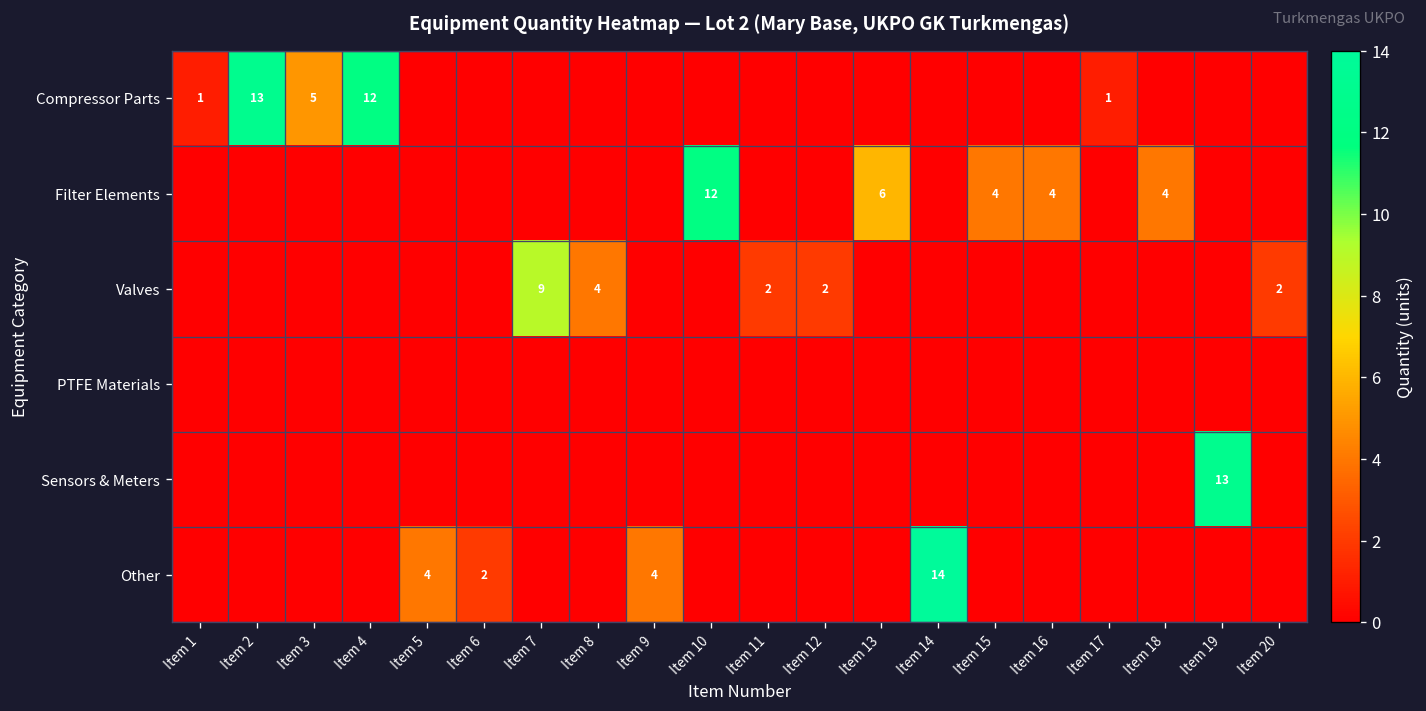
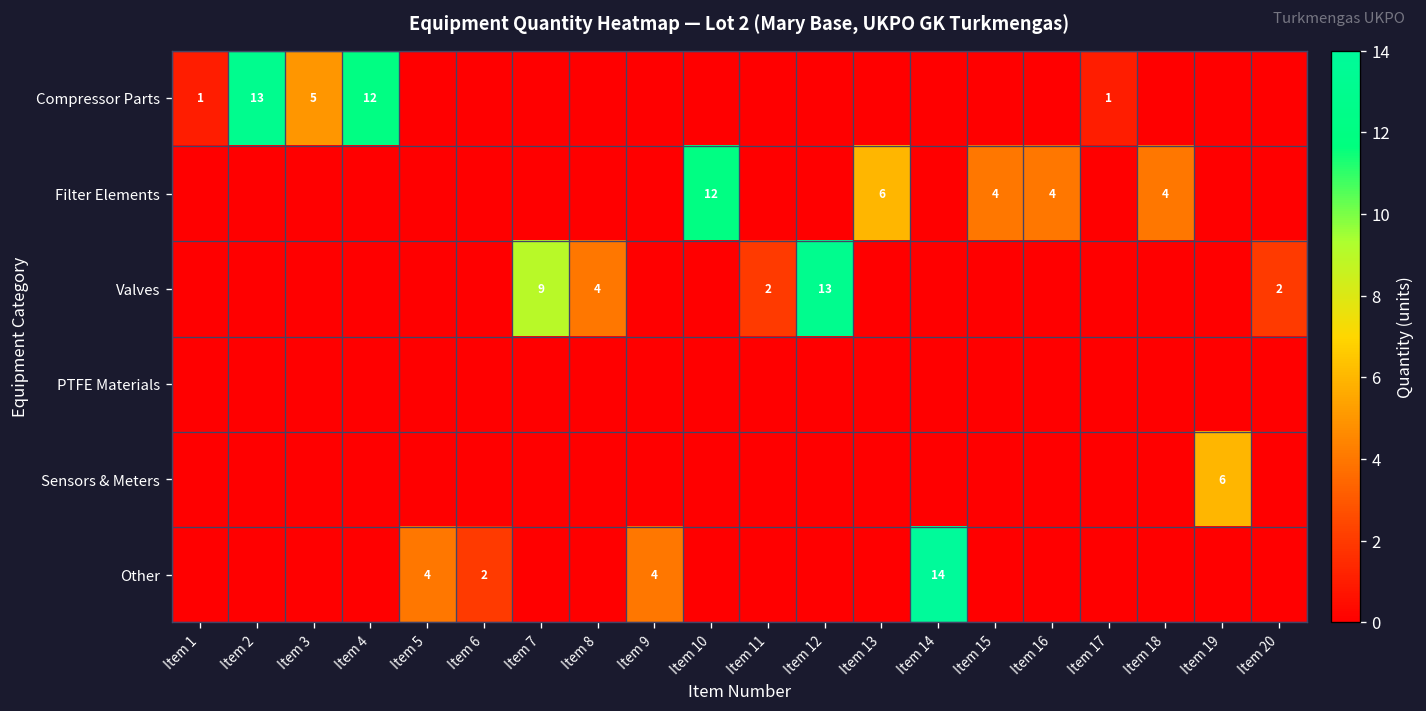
  {
    "Compressor Parts": {
      "Item 1": 1,
      "Item 2": 13,
      "Item 3": 5,
      "Item 4": 12,
      "Item 17": 1
    },
    "Filter Elements": {
      "Item 10": 12,
      "Item 13": 6,
      "Item 15": 4,
      "Item 16": 4,
      "Item 18": 4
    },
    "Valves": {
      "Item 7": 9,
      "Item 8": 4,
      "Item 11": 2,
-     "Item 12": 2,
+     "Item 12": 13,
      "Item 20": 2
    },
    "Sensors & Meters": {
-     "Item 19": 13
+     "Item 19": 6
    },
    "Other": {
      "Item 5": 4,
      "Item 6": 2,
      "Item 9": 4,
      "Item 14": 14
    }
  }
